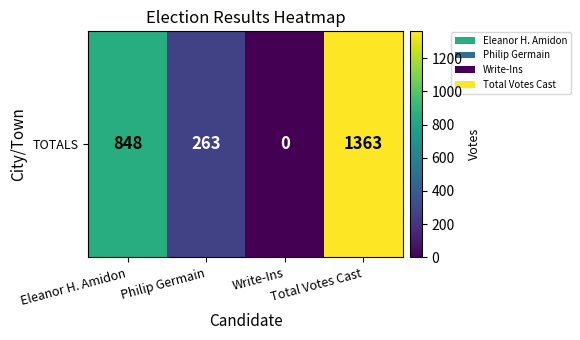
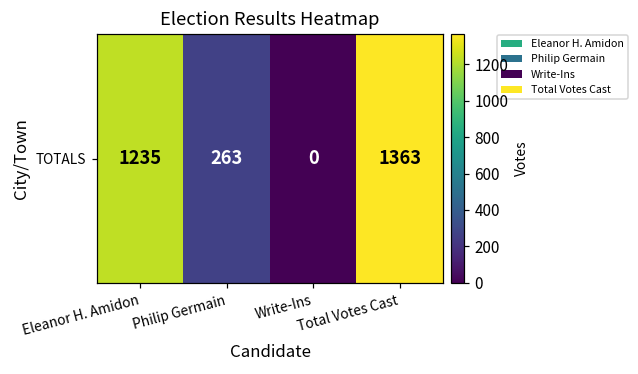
  {
    "TOTALS": {
-     "Eleanor H. Amidon": 848,
+     "Eleanor H. Amidon": 1235,
      "Philip Germain": 263,
      "Write-Ins": 0,
      "Total Votes Cast": 1363
    }
  }
